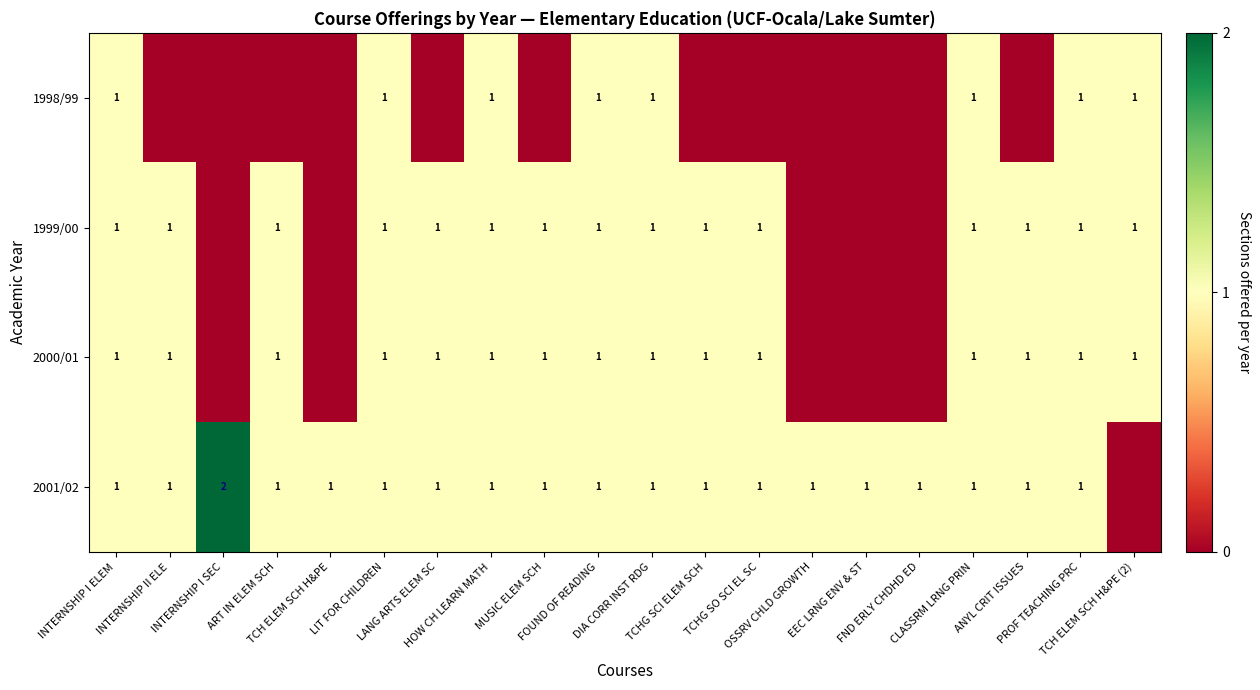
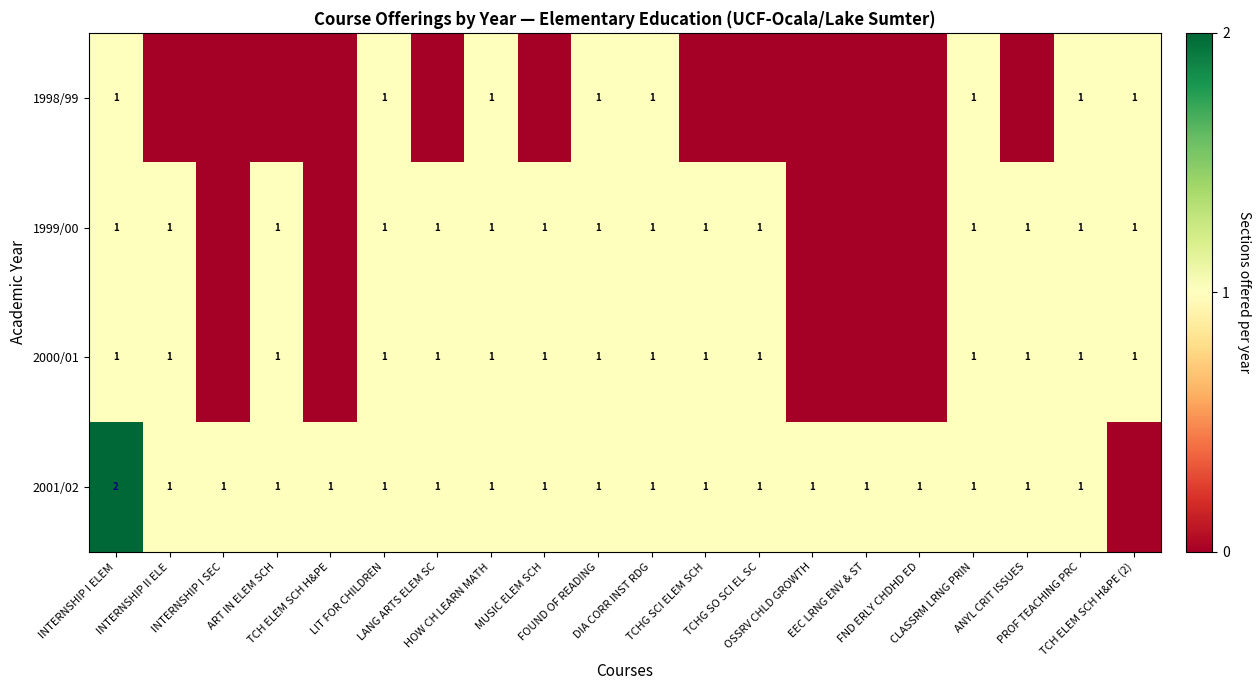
  {
    "1998/99": {
      "INTERNSHIP I ELEM": 1,
      "LIT FOR CHILDREN": 1,
      "HOW CH LEARN MATH": 1,
      "FOUND OF READING": 1,
      "DIA CORR INST RDG": 1,
      "CLASSRM LRNG PRIN": 1,
      "PROF TEACHING PRC": 1,
      "TCH ELEM SCH H&PE (2)": 1
    },
    "1999/00": {
      "INTERNSHIP I ELEM": 1,
      "INTERNSHIP II ELE": 1,
      "ART IN ELEM SCH": 1,
      "LIT FOR CHILDREN": 1,
      "LANG ARTS ELEM SC": 1,
      "HOW CH LEARN MATH": 1,
      "MUSIC ELEM SCH": 1,
      "FOUND OF READING": 1,
      "DIA CORR INST RDG": 1,
      "TCHG SCI ELEM SCH": 1,
      "TCHG SO SCI EL SC": 1,
      "CLASSRM LRNG PRIN": 1,
      "ANYL CRIT ISSUES": 1,
      "PROF TEACHING PRC": 1,
      "TCH ELEM SCH H&PE (2)": 1
    },
    "2000/01": {
      "INTERNSHIP I ELEM": 1,
      "INTERNSHIP II ELE": 1,
      "ART IN ELEM SCH": 1,
      "LIT FOR CHILDREN": 1,
      "LANG ARTS ELEM SC": 1,
      "HOW CH LEARN MATH": 1,
      "MUSIC ELEM SCH": 1,
      "FOUND OF READING": 1,
      "DIA CORR INST RDG": 1,
      "TCHG SCI ELEM SCH": 1,
      "TCHG SO SCI EL SC": 1,
      "CLASSRM LRNG PRIN": 1,
      "ANYL CRIT ISSUES": 1,
      "PROF TEACHING PRC": 1,
      "TCH ELEM SCH H&PE (2)": 1
    },
    "2001/02": {
-     "INTERNSHIP I ELEM": 1,
+     "INTERNSHIP I ELEM": 2,
      "INTERNSHIP II ELE": 1,
-     "INTERNSHIP I SEC": 2,
+     "INTERNSHIP I SEC": 1,
      "ART IN ELEM SCH": 1,
      "TCH ELEM SCH H&PE": 1,
      "LIT FOR CHILDREN": 1,
      "LANG ARTS ELEM SC": 1,
      "HOW CH LEARN MATH": 1,
      "MUSIC ELEM SCH": 1,
      "FOUND OF READING": 1,
      "DIA CORR INST RDG": 1,
      "TCHG SCI ELEM SCH": 1,
      "TCHG SO SCI EL SC": 1,
      "OSSRV CHLD GROWTH": 1,
      "EEC LRNG ENV & ST": 1,
      "FND ERLY CHDHD ED": 1,
      "CLASSRM LRNG PRIN": 1,
      "ANYL CRIT ISSUES": 1,
      "PROF TEACHING PRC": 1
    }
  }
